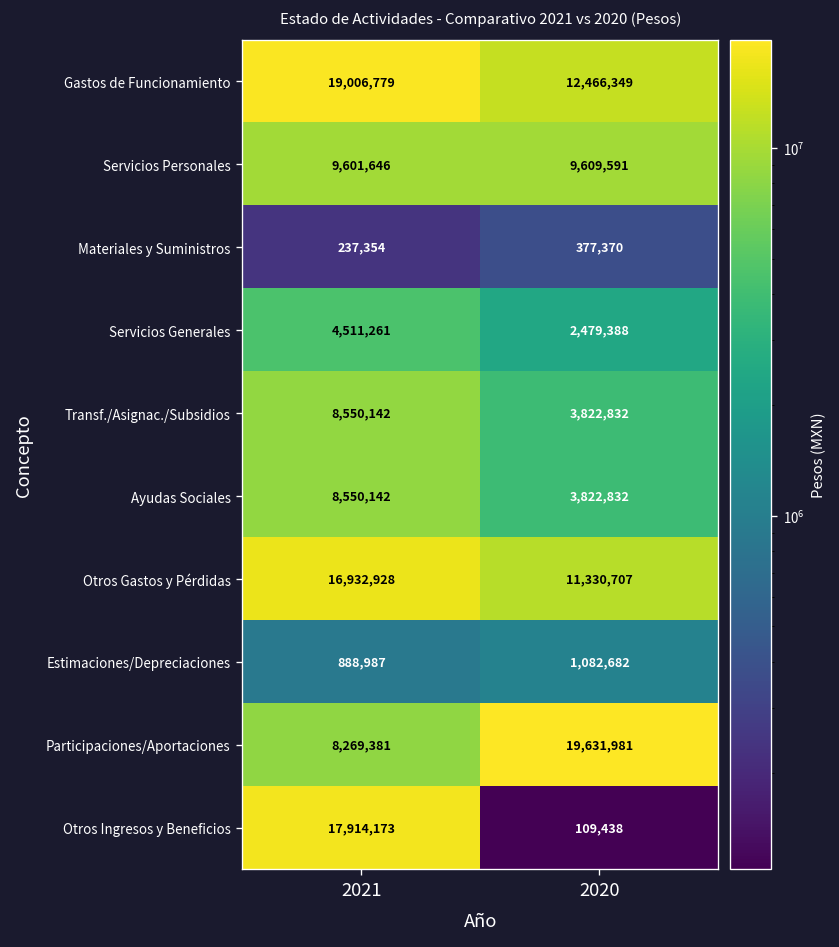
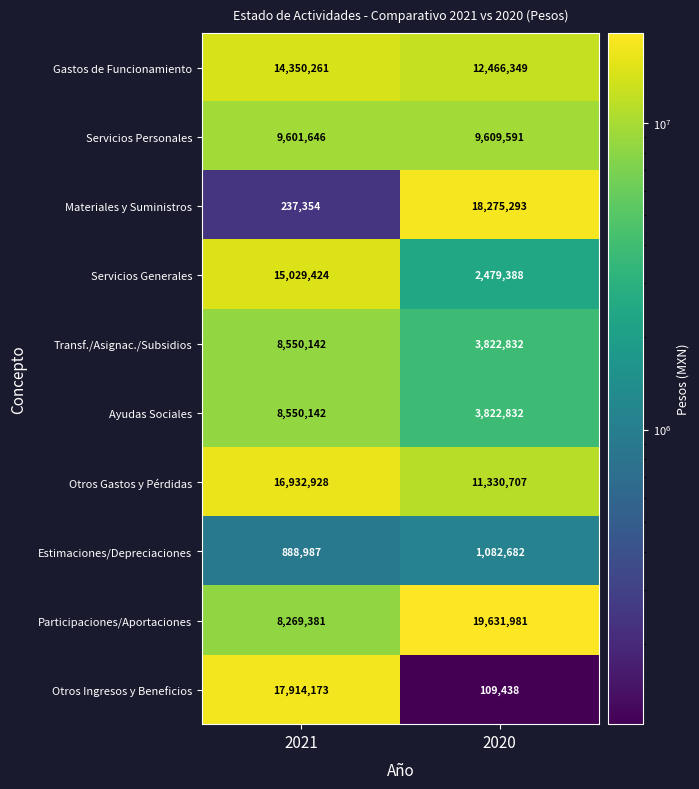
  {
    "Gastos de Funcionamiento": {
-     "2021": "19,006,779",
+     "2021": "14,350,261",
      "2020": "12,466,349"
    },
    "Servicios Personales": {
      "2021": "9,601,646",
      "2020": "9,609,591"
    },
    "Materiales y Suministros": {
      "2021": "237,354",
-     "2020": "377,370"
+     "2020": "18,275,293"
    },
    "Servicios Generales": {
-     "2021": "4,511,261",
+     "2021": "15,029,424",
      "2020": "2,479,388"
    },
    "Transf./Asignac./Subsidios": {
      "2021": "8,550,142",
      "2020": "3,822,832"
    },
    "Ayudas Sociales": {
      "2021": "8,550,142",
      "2020": "3,822,832"
    },
    "Otros Gastos y Pérdidas": {
      "2021": "16,932,928",
      "2020": "11,330,707"
    },
    "Estimaciones/Depreciaciones": {
      "2021": "888,987",
      "2020": "1,082,682"
    },
    "Participaciones/Aportaciones": {
      "2021": "8,269,381",
      "2020": "19,631,981"
    },
    "Otros Ingresos y Beneficios": {
      "2021": "17,914,173",
      "2020": "109,438"
    }
  }
